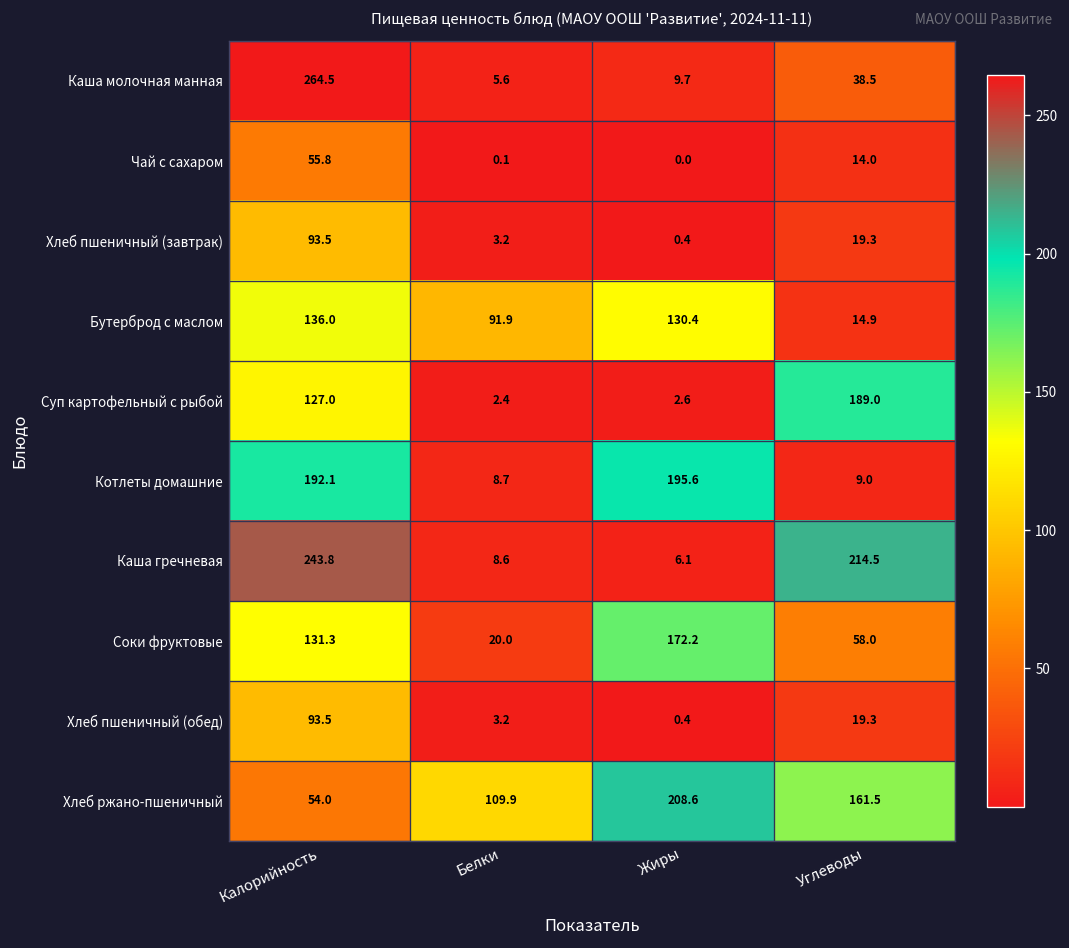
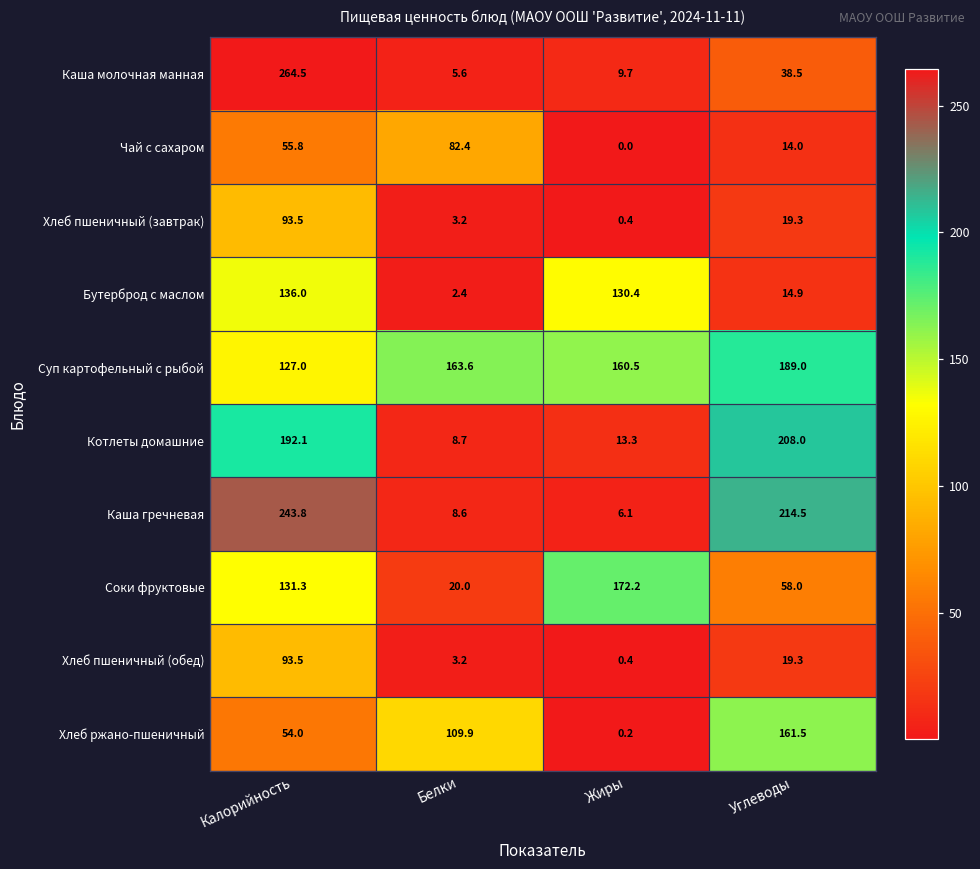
  {
    "Каша молочная манная": {
      "Калорийность": 264.5,
      "Белки": 5.6,
      "Жиры": 9.7,
      "Углеводы": 38.5
    },
    "Чай с сахаром": {
      "Калорийность": 55.8,
-     "Белки": 0.1,
+     "Белки": 82.4,
      "Жиры": 0.0,
      "Углеводы": 14.0
    },
    "Хлеб пшеничный (завтрак)": {
      "Калорийность": 93.5,
      "Белки": 3.2,
      "Жиры": 0.4,
      "Углеводы": 19.3
    },
    "Бутерброд с маслом": {
      "Калорийность": 136.0,
-     "Белки": 91.9,
+     "Белки": 2.4,
      "Жиры": 130.4,
      "Углеводы": 14.9
    },
    "Суп картофельный с рыбой": {
      "Калорийность": 127.0,
-     "Белки": 2.4,
-     "Жиры": 2.6,
+     "Белки": 163.6,
+     "Жиры": 160.5,
      "Углеводы": 189.0
    },
    "Котлеты домашние": {
      "Калорийность": 192.1,
      "Белки": 8.7,
-     "Жиры": 195.6,
-     "Углеводы": 9.0
+     "Жиры": 13.3,
+     "Углеводы": 208.0
    },
    "Каша гречневая": {
      "Калорийность": 243.8,
      "Белки": 8.6,
      "Жиры": 6.1,
      "Углеводы": 214.5
    },
    "Соки фруктовые": {
      "Калорийность": 131.3,
      "Белки": 20.0,
      "Жиры": 172.2,
      "Углеводы": 58.0
    },
    "Хлеб пшеничный (обед)": {
      "Калорийность": 93.5,
      "Белки": 3.2,
      "Жиры": 0.4,
      "Углеводы": 19.3
    },
    "Хлеб ржано-пшеничный": {
      "Калорийность": 54.0,
      "Белки": 109.9,
-     "Жиры": 208.6,
+     "Жиры": 0.2,
      "Углеводы": 161.5
    }
  }
